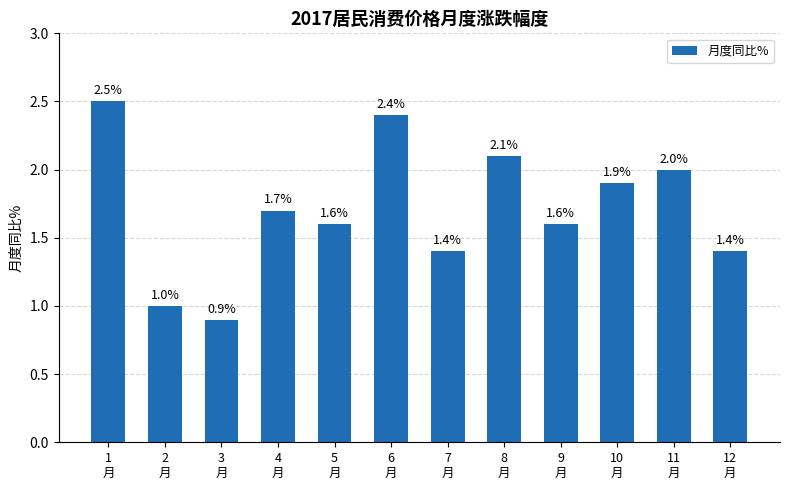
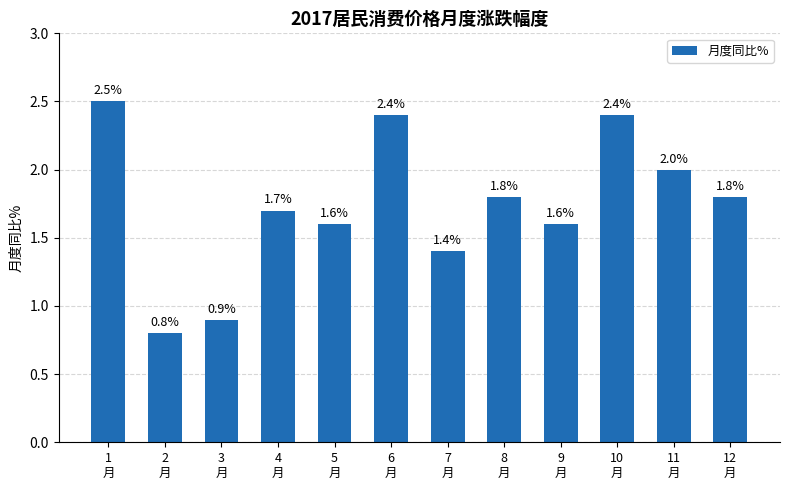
  {
    "1 月": "2.5%",
-   "2 月": "1.0%",
+   "2 月": "0.8%",
    "3 月": "0.9%",
    "4 月": "1.7%",
    "5 月": "1.6%",
    "6 月": "2.4%",
    "7 月": "1.4%",
-   "8 月": "2.1%",
+   "8 月": "1.8%",
    "9 月": "1.6%",
-   "10 月": "1.9%",
+   "10 月": "2.4%",
    "11 月": "2.0%",
-   "12 月": "1.4%"
+   "12 月": "1.8%"
  }
